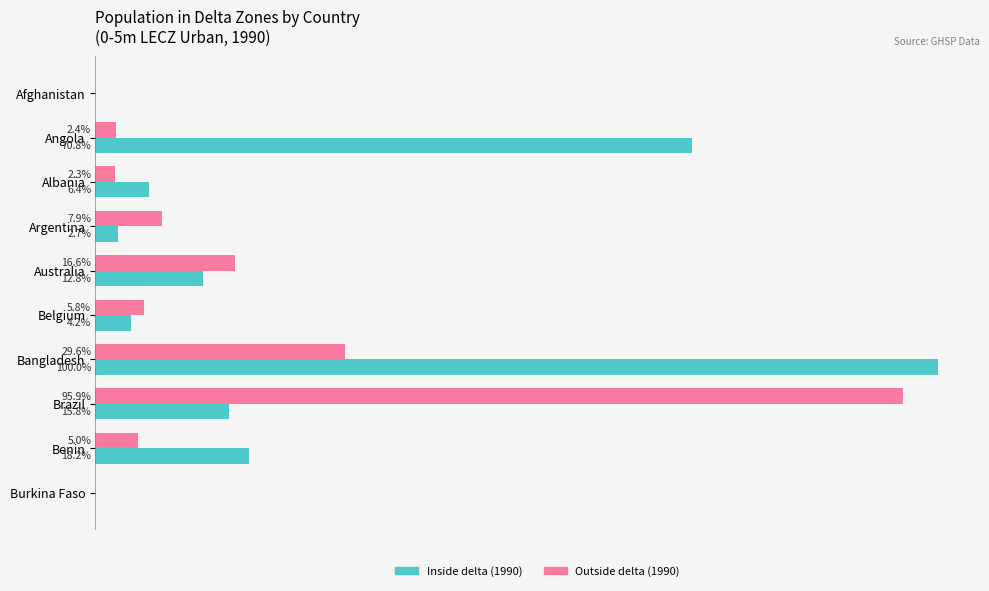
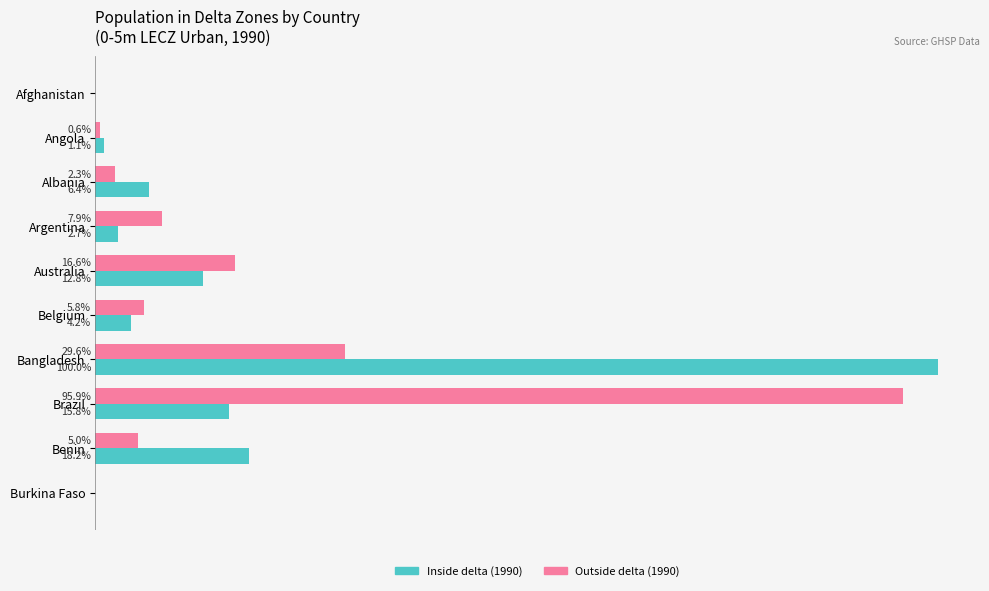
  {
    "Inside delta (1990)": {
-     "Angola": "70.8%"
+     "Angola": "1.1%"
    },
    "Outside delta (1990)": {
-     "Angola": "2.4%",
+     "Angola": "0.6%",
      "Albania": "2.3%"
    }
  }
